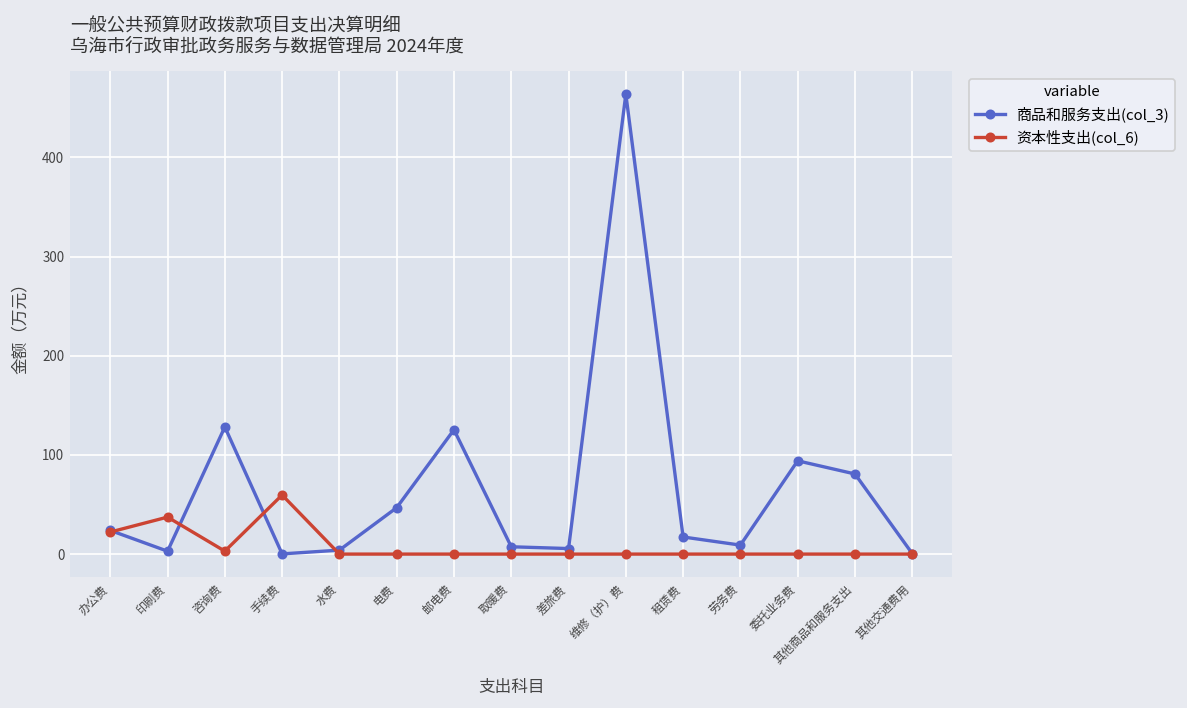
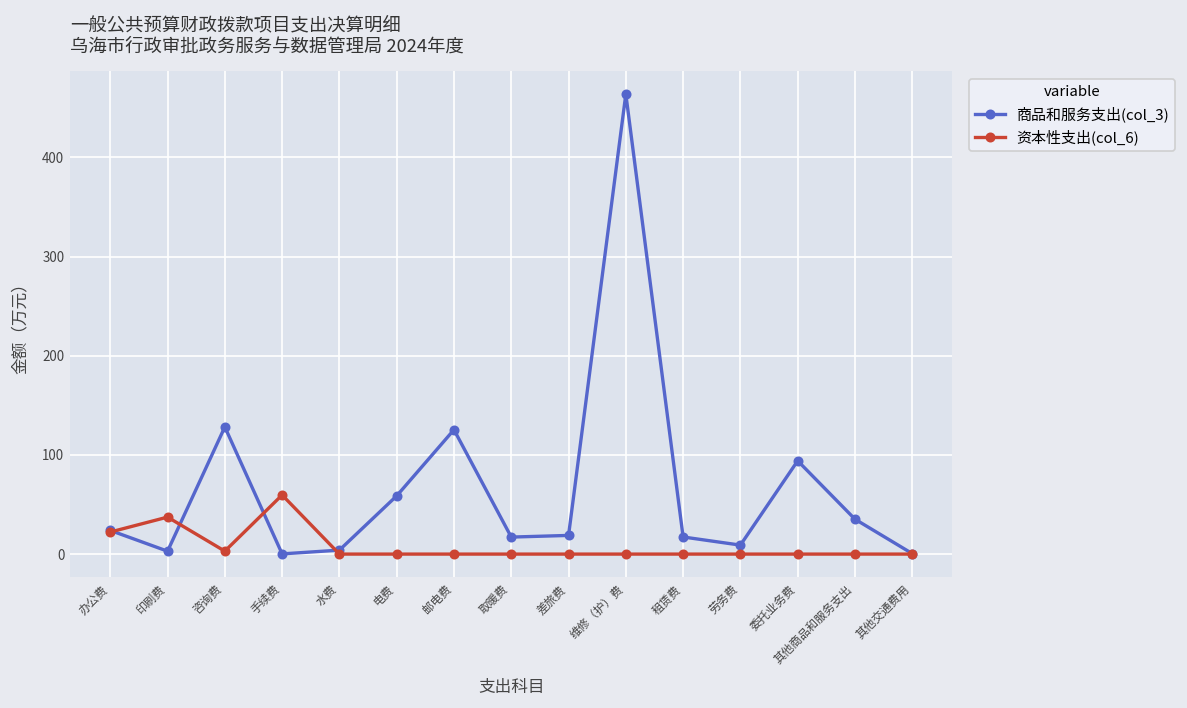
  {
    "商品和服务支出(col_3)": {
      "印刷费": 0,
      "咨询费": 130,
      "手续费": 0,
      "水费": 0,
-     "电费": 50,
+     "电费": 60,
      "邮电费": 130,
-     "取暖费": 10,
-     "差旅费": 10,
+     "取暖费": 20,
+     "差旅费": 20,
      "维修（护）费": 460,
      "租赁费": 20,
      "劳务费": 10,
      "委托业务费": 90,
-     "其他商品和服务支出": 80
+     "其他商品和服务支出": 40
    },
    "资本性支出(col_6)": {
      "印刷费": 40,
      "咨询费": 0,
      "手续费": 60,
      "水费": 0,
      "电费": 0,
      "邮电费": 0,
      "取暖费": 0,
      "差旅费": 0,
      "维修（护）费": 0,
      "租赁费": 0,
      "劳务费": 0,
      "委托业务费": 0,
      "其他商品和服务支出": 0
    }
  }
